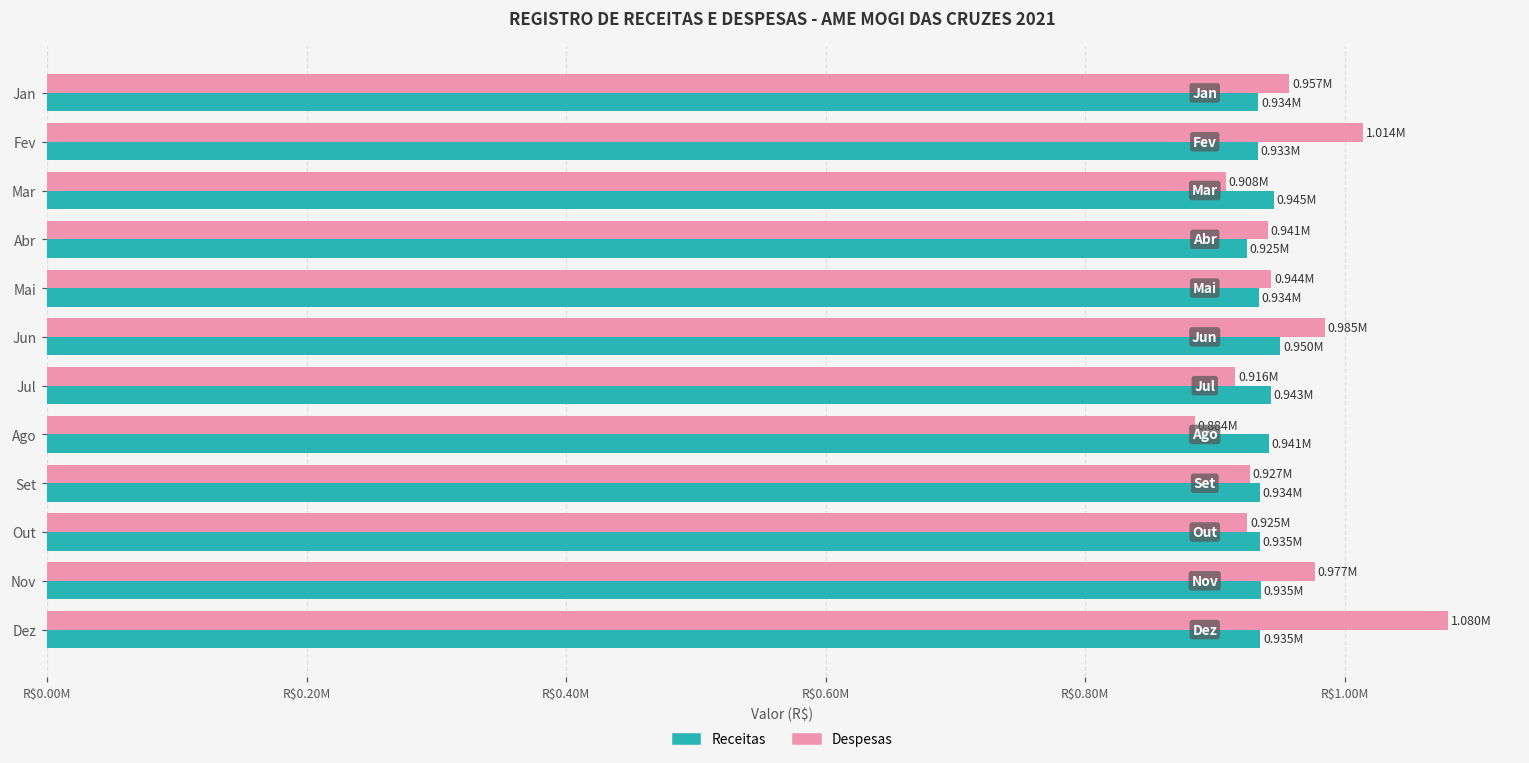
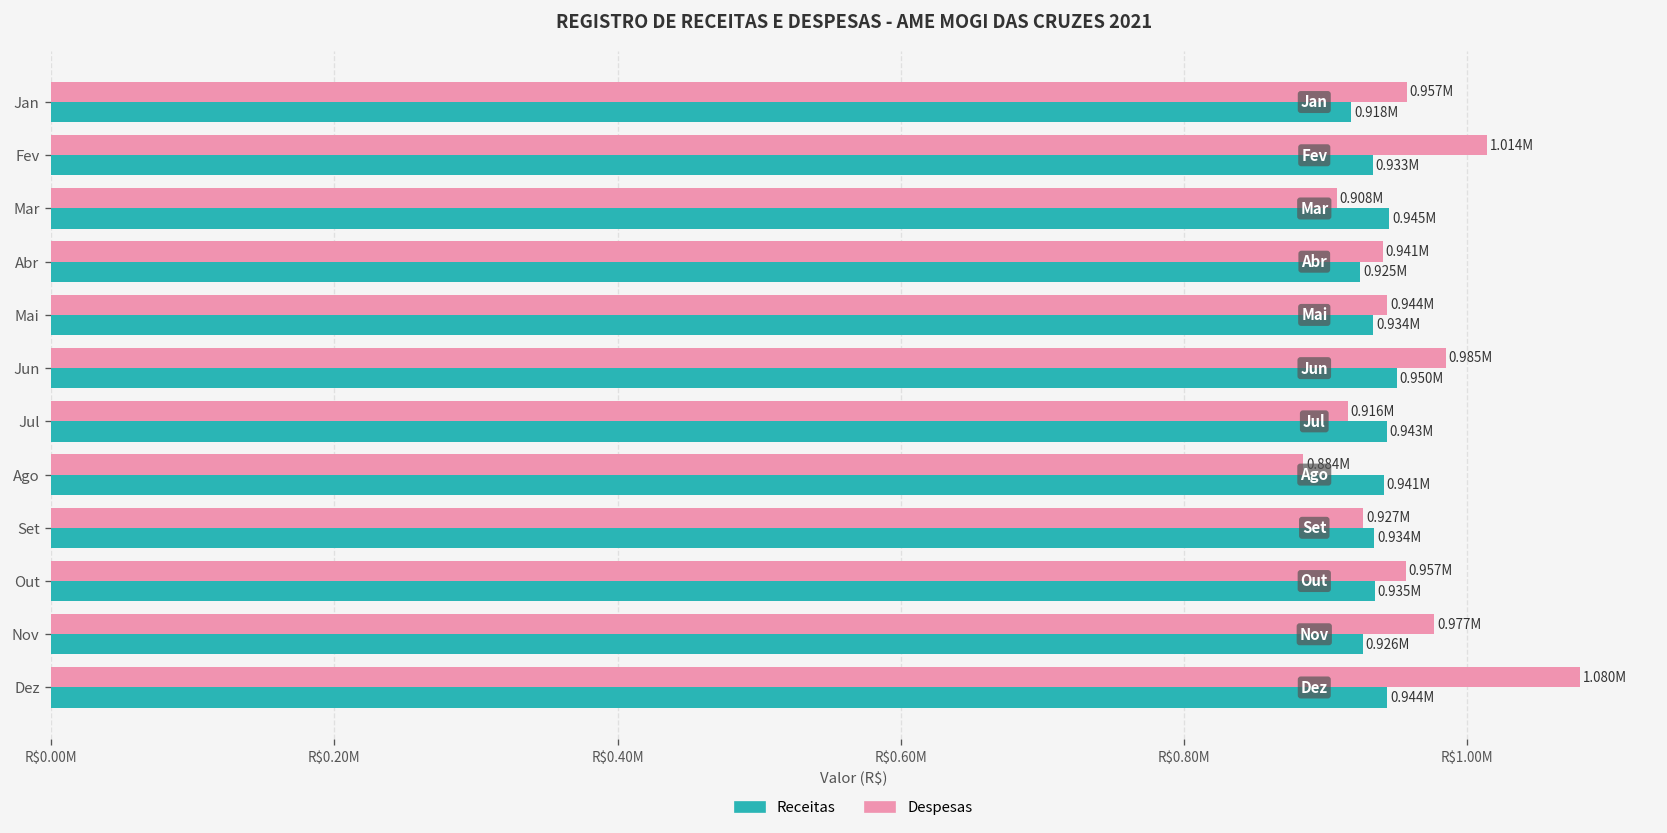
  {
    "Receitas": {
-     "Jan": "0.934M",
+     "Jan": "0.918M",
      "Fev": "0.933M",
      "Mar": "0.945M",
      "Abr": "0.925M",
      "Mai": "0.934M",
      "Jun": "0.950M",
      "Jul": "0.943M",
      "Ago": "0.941M",
      "Set": "0.934M",
      "Out": "0.935M",
-     "Nov": "0.935M",
-     "Dez": "0.935M"
+     "Nov": "0.926M",
+     "Dez": "0.944M"
    },
    "Despesas": {
      "Jan": "0.957M",
      "Fev": "1.014M",
      "Mar": "0.908M",
      "Abr": "0.941M",
      "Mai": "0.944M",
      "Jun": "0.985M",
      "Jul": "0.916M",
      "Set": "0.927M",
-     "Out": "0.925M",
+     "Out": "0.957M",
      "Nov": "0.977M",
      "Dez": "1.080M"
    }
  }
